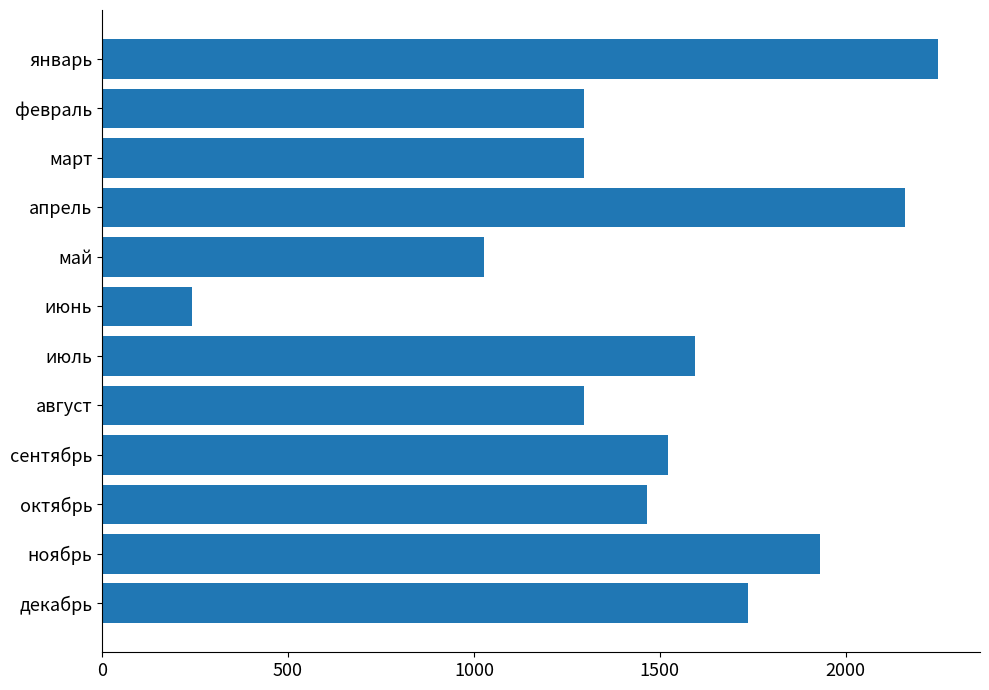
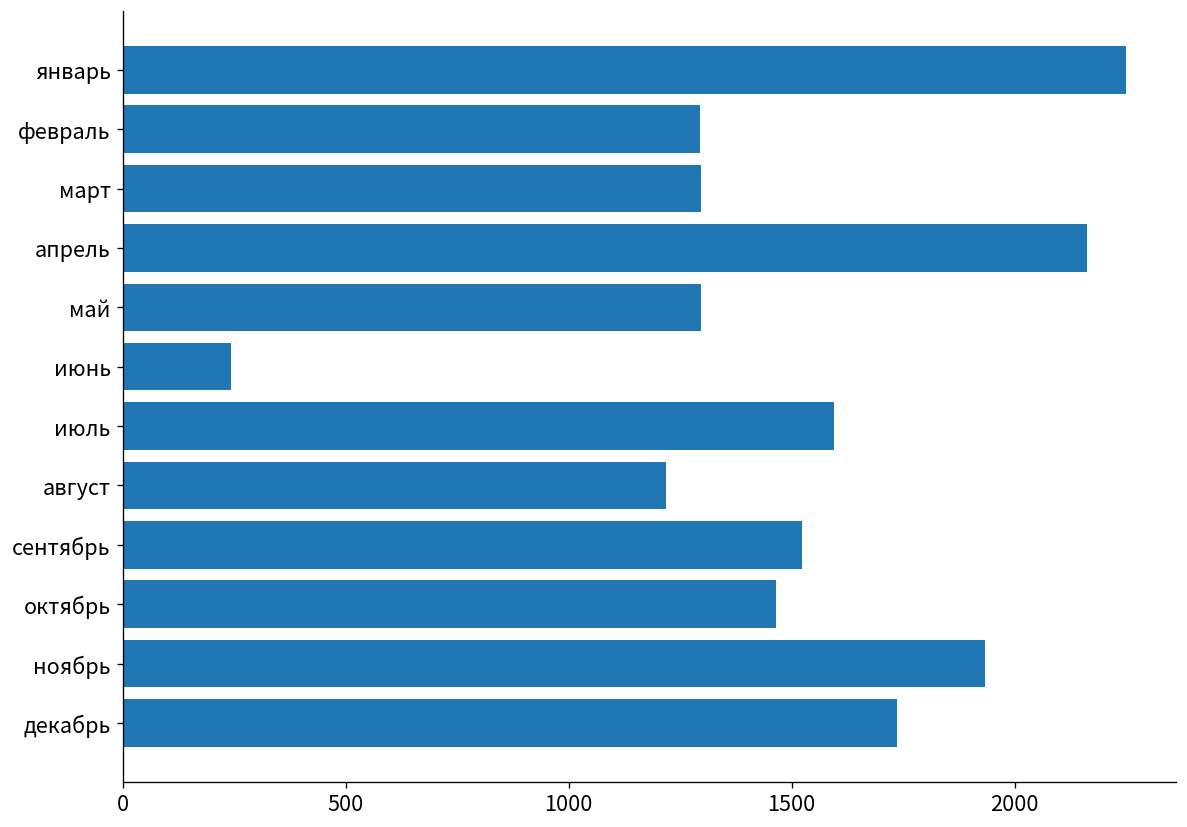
  {
    "январь": 2250,
    "февраль": 1300,
    "март": 1300,
    "апрель": 2160,
-   "май": 1030,
+   "май": 1300,
    "июнь": 240,
    "июль": 1590,
-   "август": 1300,
+   "август": 1220,
    "сентябрь": 1520,
    "октябрь": 1470,
    "ноябрь": 1930,
    "декабрь": 1740
  }
